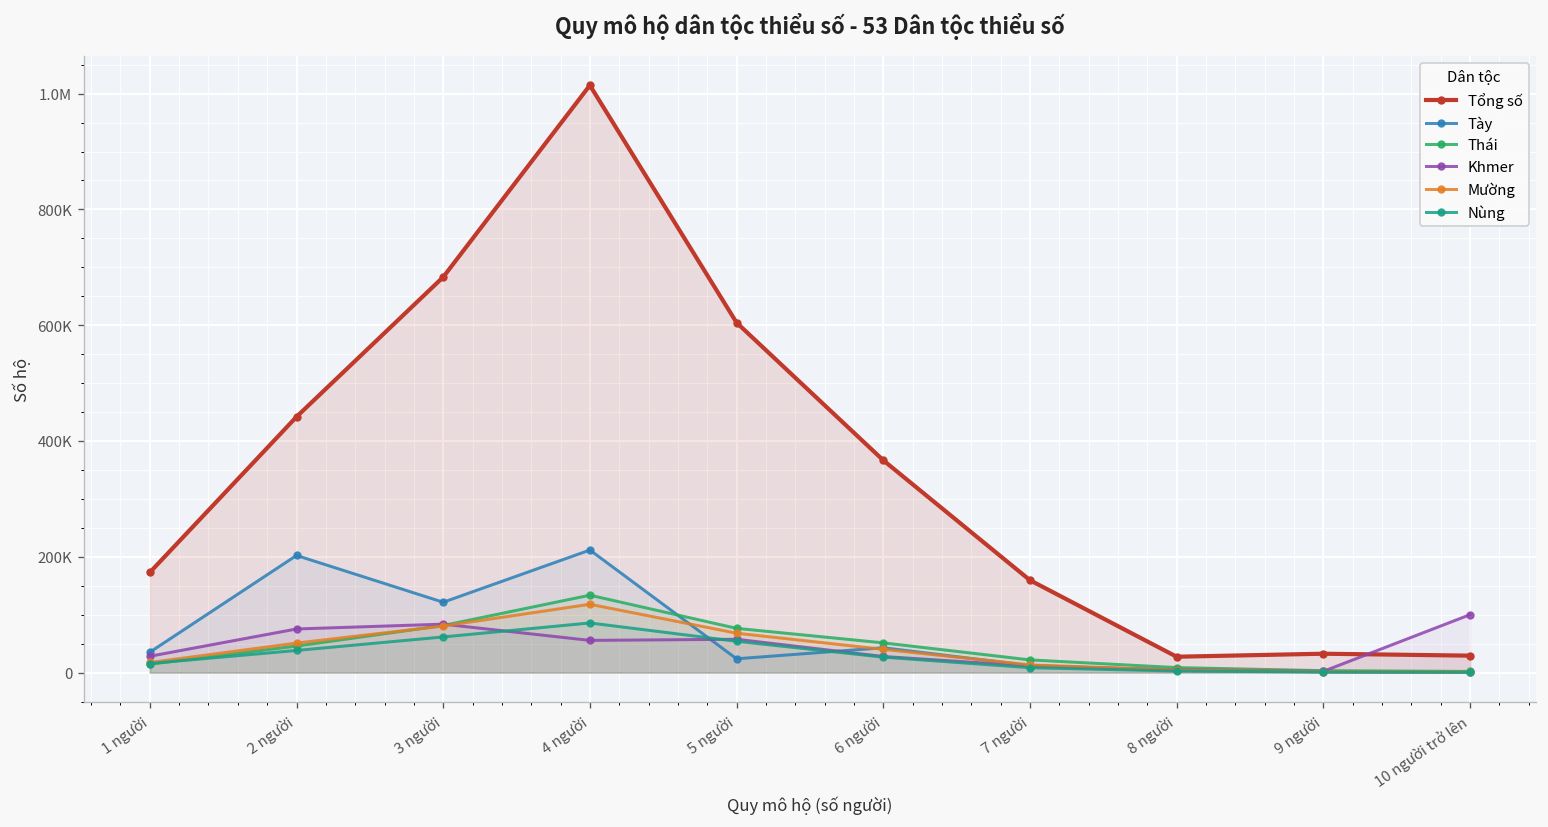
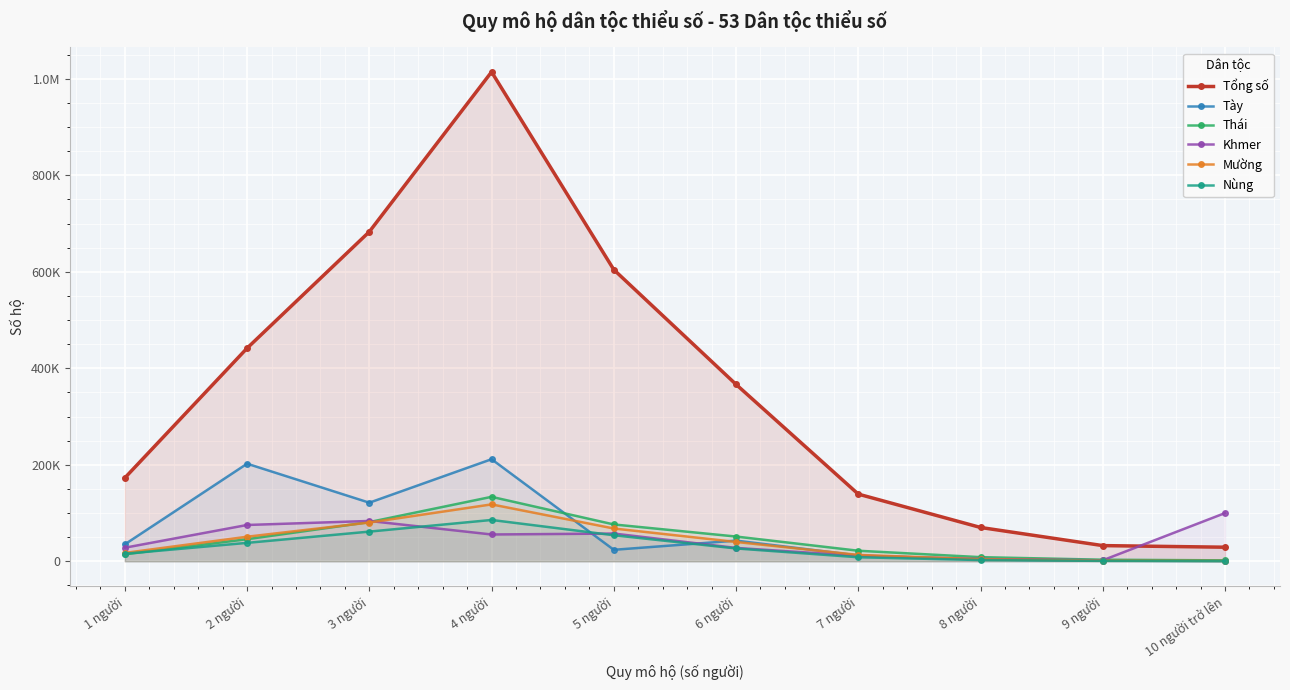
  {
    "Tổng số": {
      "1 người": 170000,
      "2 người": 440000,
      "3 người": 680000,
      "4 người": 1010000,
      "5 người": 600000,
      "6 người": 370000,
-     "7 người": 160000,
-     "8 người": 30000,
+     "7 người": 140000,
+     "8 người": 70000,
      "9 người": 30000,
      "10 người trở lên": 30000
    },
    "Tày": {
      "1 người": 40000,
      "2 người": 200000,
      "3 người": 120000,
      "4 người": 210000,
      "5 người": 20000
    },
    "Khmer": {
      "1 người": 30000,
      "2 người": 80000,
      "4 người": 60000,
      "10 người trở lên": 100000
    },
    "Mường": {
      "4 người": 120000,
      "5 người": 70000
    }
  }
